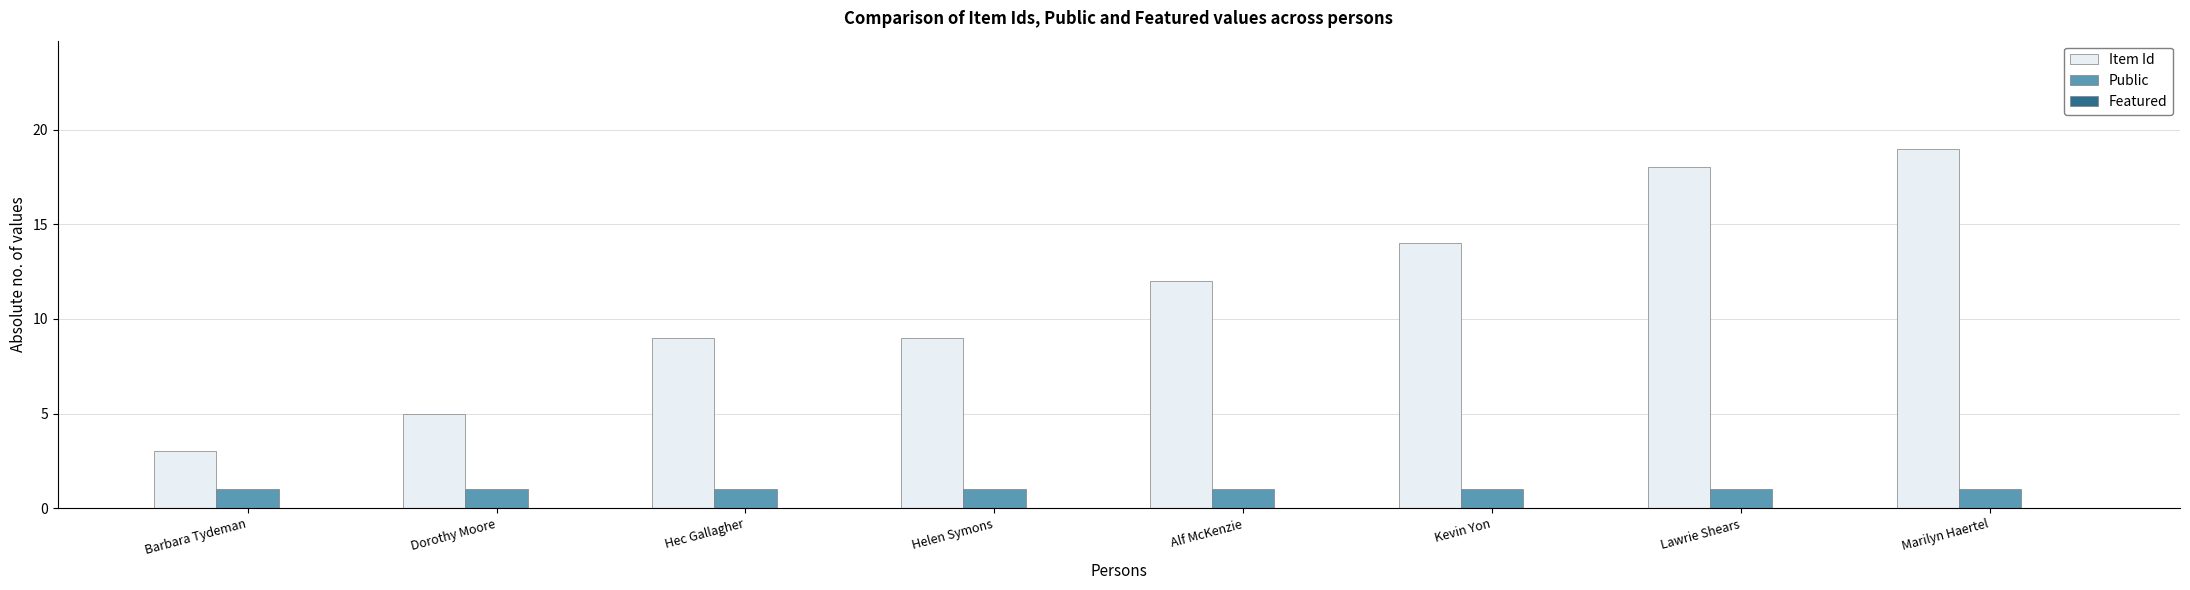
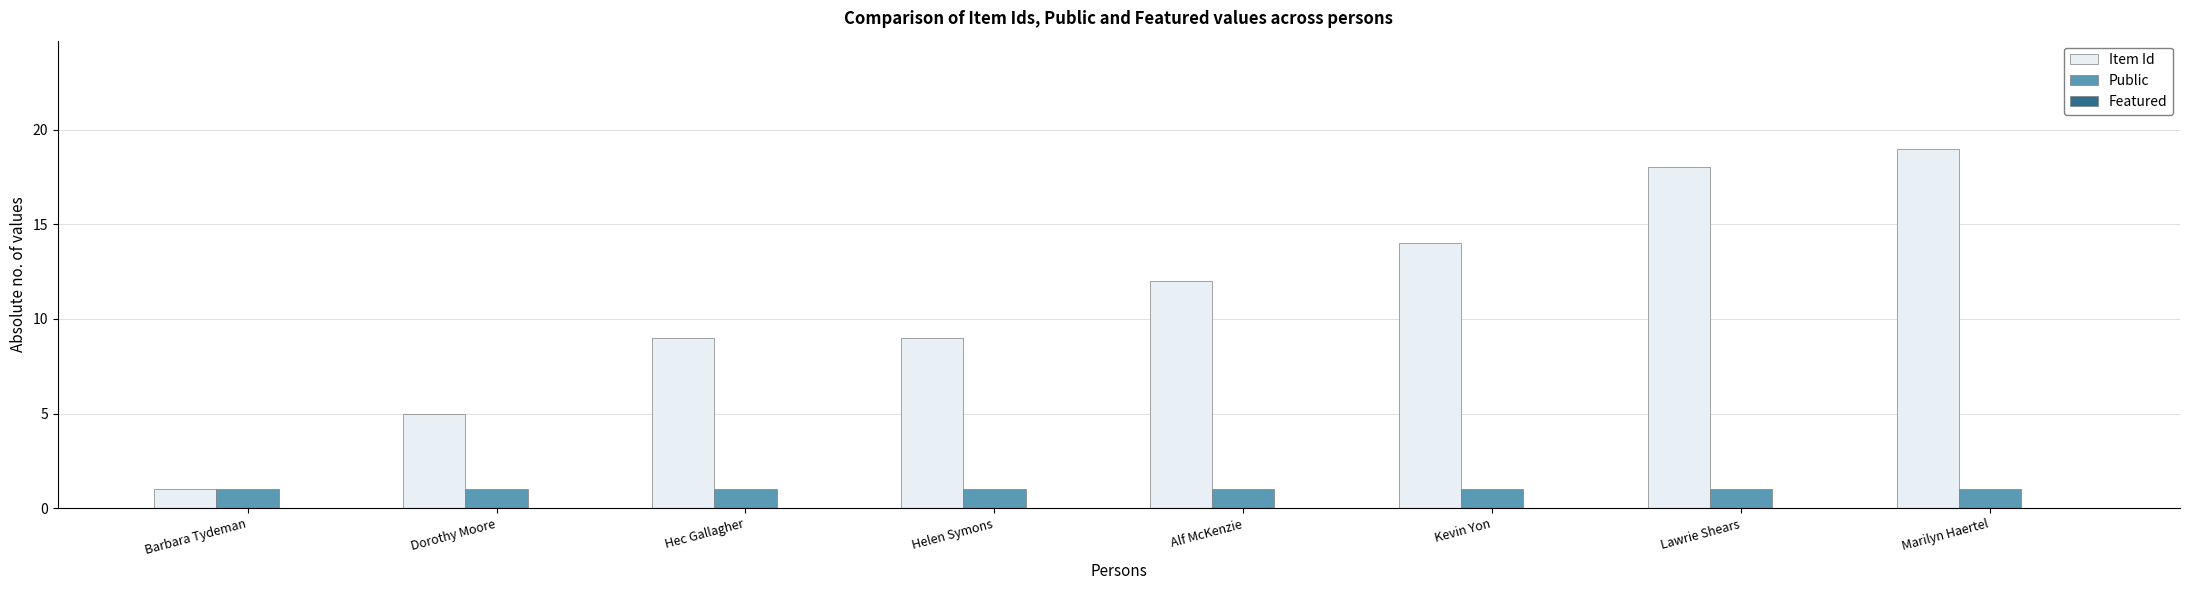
  {
    "Item Id": {
-     "Barbara Tydeman": 3,
+     "Barbara Tydeman": 1,
      "Dorothy Moore": 5,
      "Hec Gallagher": 9,
      "Helen Symons": 9,
      "Alf McKenzie": 12,
      "Kevin Yon": 14,
      "Lawrie Shears": 18,
      "Marilyn Haertel": 19
    },
    "Public": {
      "Barbara Tydeman": 1,
      "Dorothy Moore": 1,
      "Hec Gallagher": 1,
      "Helen Symons": 1,
      "Alf McKenzie": 1,
      "Kevin Yon": 1,
      "Lawrie Shears": 1,
      "Marilyn Haertel": 1
    },
    "Featured": {
      "Barbara Tydeman": 0,
      "Dorothy Moore": 0,
      "Hec Gallagher": 0,
      "Helen Symons": 0,
      "Alf McKenzie": 0,
      "Kevin Yon": 0,
      "Lawrie Shears": 0,
      "Marilyn Haertel": 0
    }
  }
